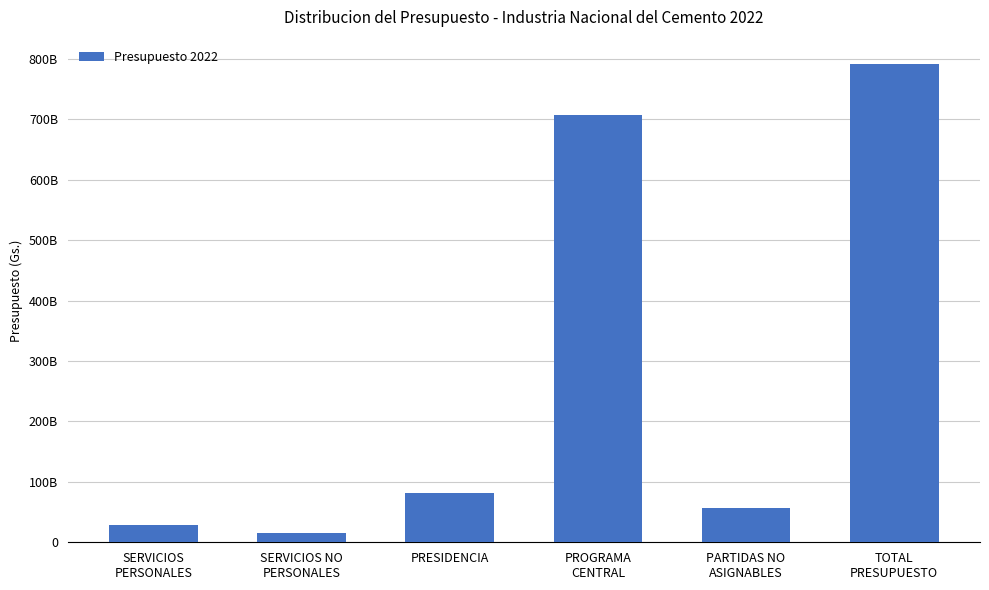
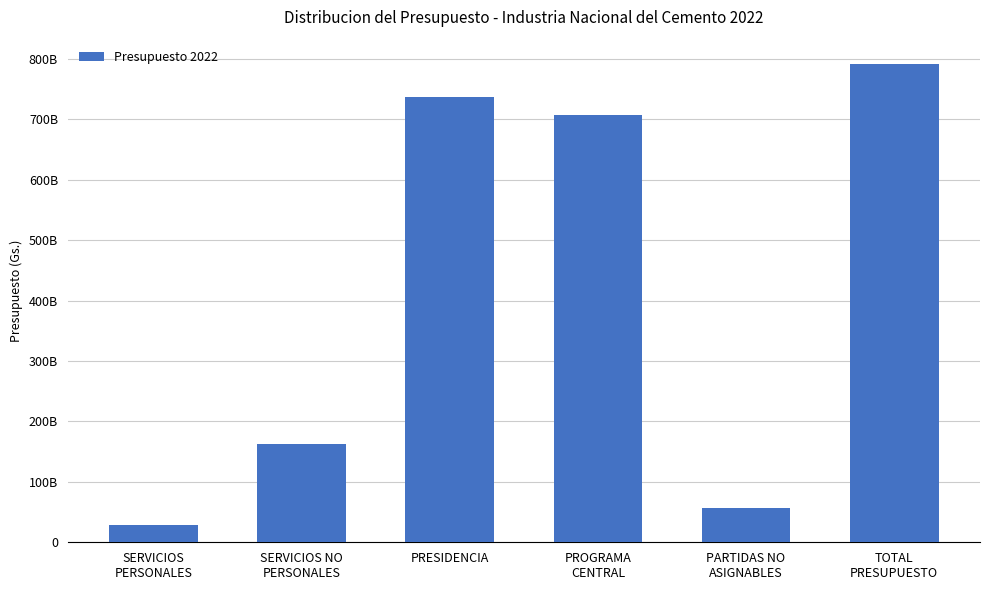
  {
    "SERVICIOS PERSONALES": 30000000000,
-   "SERVICIOS NO PERSONALES": 10000000000,
-   "PRESIDENCIA": 80000000000,
+   "SERVICIOS NO PERSONALES": 160000000000,
+   "PRESIDENCIA": 740000000000,
    "PROGRAMA CENTRAL": 710000000000,
    "PARTIDAS NO ASIGNABLES": 60000000000,
    "TOTAL PRESUPUESTO": 790000000000
  }
